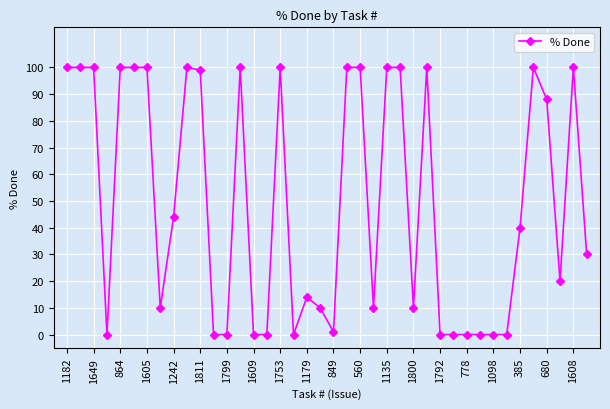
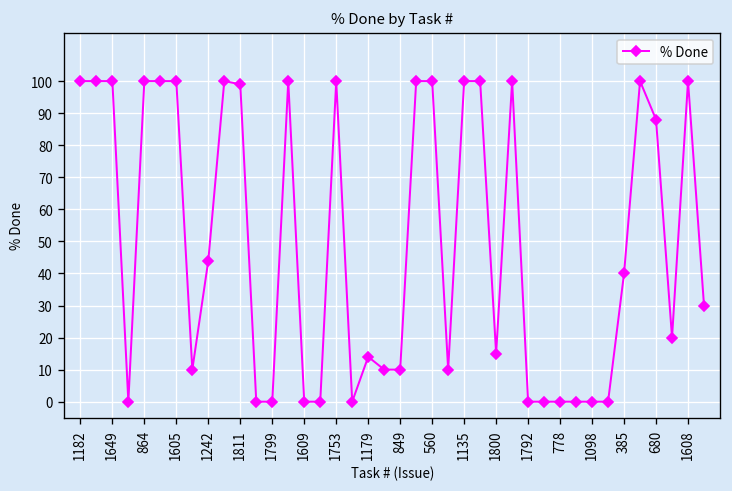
  {
    "1182": 100,
    "1649": 100,
    "864": 100,
    "1605": 100,
    "1242": 44,
    "1811": 99,
    "1799": 0,
    "1609": 0,
    "1753": 100,
    "1179": 14,
-   "849": 1,
+   "849": 10,
    "560": 100,
    "1135": 100,
-   "1800": 10,
+   "1800": 15,
    "1792": 0,
    "778": 0,
    "1098": 0,
    "385": 40,
    "680": 88,
    "1608": 100
  }
